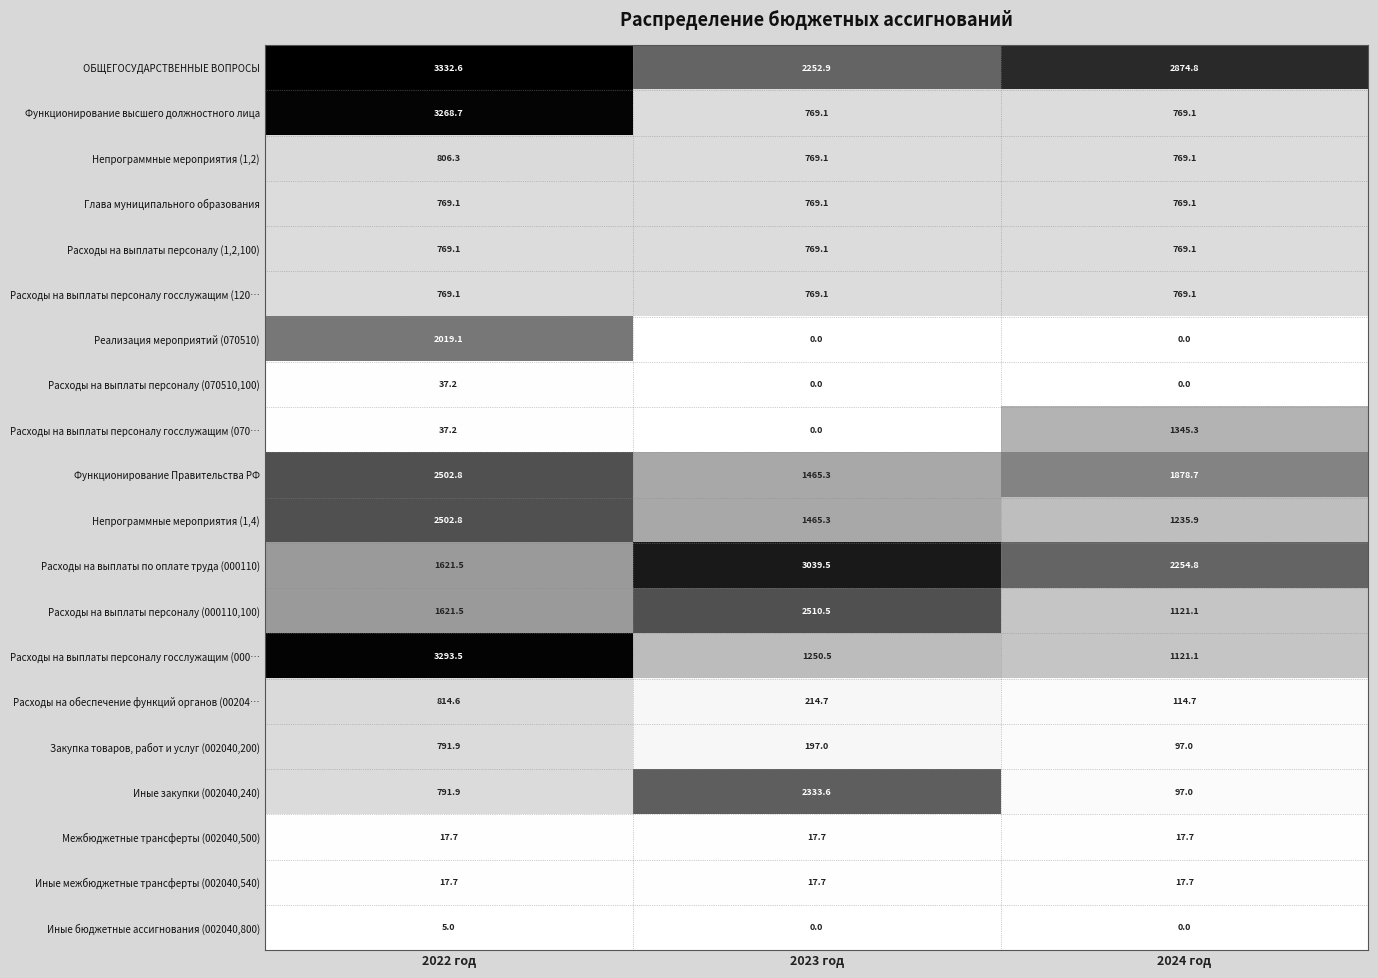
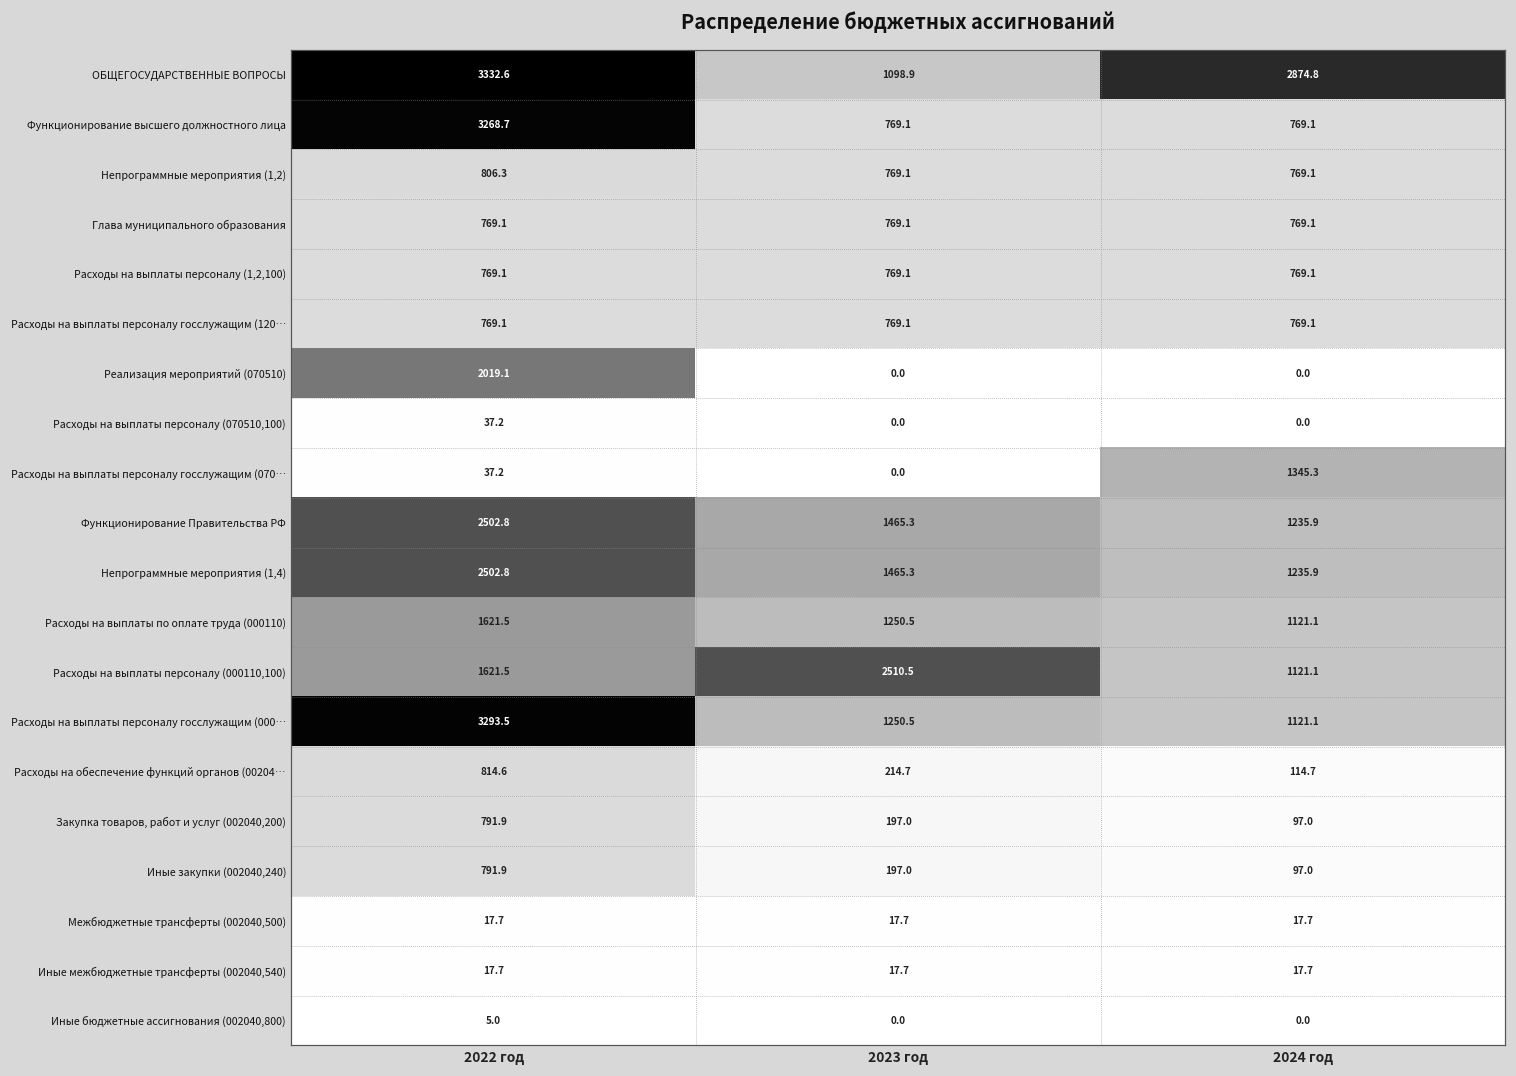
  {
    "ОБЩЕГОСУДАРСТВЕННЫЕ ВОПРОСЫ": {
      "2022 год": 3332.6,
-     "2023 год": 2252.9,
+     "2023 год": 1098.9,
      "2024 год": 2874.8
    },
    "Функционирование высшего должностного лица": {
      "2022 год": 3268.7,
      "2023 год": 769.1,
      "2024 год": 769.1
    },
    "Непрограммные мероприятия (1,2)": {
      "2022 год": 806.3,
      "2023 год": 769.1,
      "2024 год": 769.1
    },
    "Глава муниципального образования": {
      "2022 год": 769.1,
      "2023 год": 769.1,
      "2024 год": 769.1
    },
    "Расходы на выплаты персоналу (1,2,100)": {
      "2022 год": 769.1,
      "2023 год": 769.1,
      "2024 год": 769.1
    },
    "Расходы на выплаты персоналу госслужащим (120…": {
      "2022 год": 769.1,
      "2023 год": 769.1,
      "2024 год": 769.1
    },
    "Реализация мероприятий (070510)": {
      "2022 год": 2019.1,
      "2023 год": 0.0,
      "2024 год": 0.0
    },
    "Расходы на выплаты персоналу (070510,100)": {
      "2022 год": 37.2,
      "2023 год": 0.0,
      "2024 год": 0.0
    },
    "Расходы на выплаты персоналу госслужащим (070…": {
      "2022 год": 37.2,
      "2023 год": 0.0,
      "2024 год": 1345.3
    },
    "Функционирование Правительства РФ": {
      "2022 год": 2502.8,
      "2023 год": 1465.3,
-     "2024 год": 1878.7
+     "2024 год": 1235.9
    },
    "Непрограммные мероприятия (1,4)": {
      "2022 год": 2502.8,
      "2023 год": 1465.3,
      "2024 год": 1235.9
    },
    "Расходы на выплаты по оплате труда (000110)": {
      "2022 год": 1621.5,
-     "2023 год": 3039.5,
-     "2024 год": 2254.8
+     "2023 год": 1250.5,
+     "2024 год": 1121.1
    },
    "Расходы на выплаты персоналу (000110,100)": {
      "2022 год": 1621.5,
      "2023 год": 2510.5,
      "2024 год": 1121.1
    },
    "Расходы на выплаты персоналу госслужащим (000…": {
      "2022 год": 3293.5,
      "2023 год": 1250.5,
      "2024 год": 1121.1
    },
    "Расходы на обеспечение функций органов (00204…": {
      "2022 год": 814.6,
      "2023 год": 214.7,
      "2024 год": 114.7
    },
    "Закупка товаров, работ и услуг (002040,200)": {
      "2022 год": 791.9,
      "2023 год": 197.0,
      "2024 год": 97.0
    },
    "Иные закупки (002040,240)": {
      "2022 год": 791.9,
-     "2023 год": 2333.6,
+     "2023 год": 197.0,
      "2024 год": 97.0
    },
    "Межбюджетные трансферты (002040,500)": {
      "2022 год": 17.7,
      "2023 год": 17.7,
      "2024 год": 17.7
    },
    "Иные межбюджетные трансферты (002040,540)": {
      "2022 год": 17.7,
      "2023 год": 17.7,
      "2024 год": 17.7
    },
    "Иные бюджетные ассигнования (002040,800)": {
      "2022 год": 5.0,
      "2023 год": 0.0,
      "2024 год": 0.0
    }
  }
